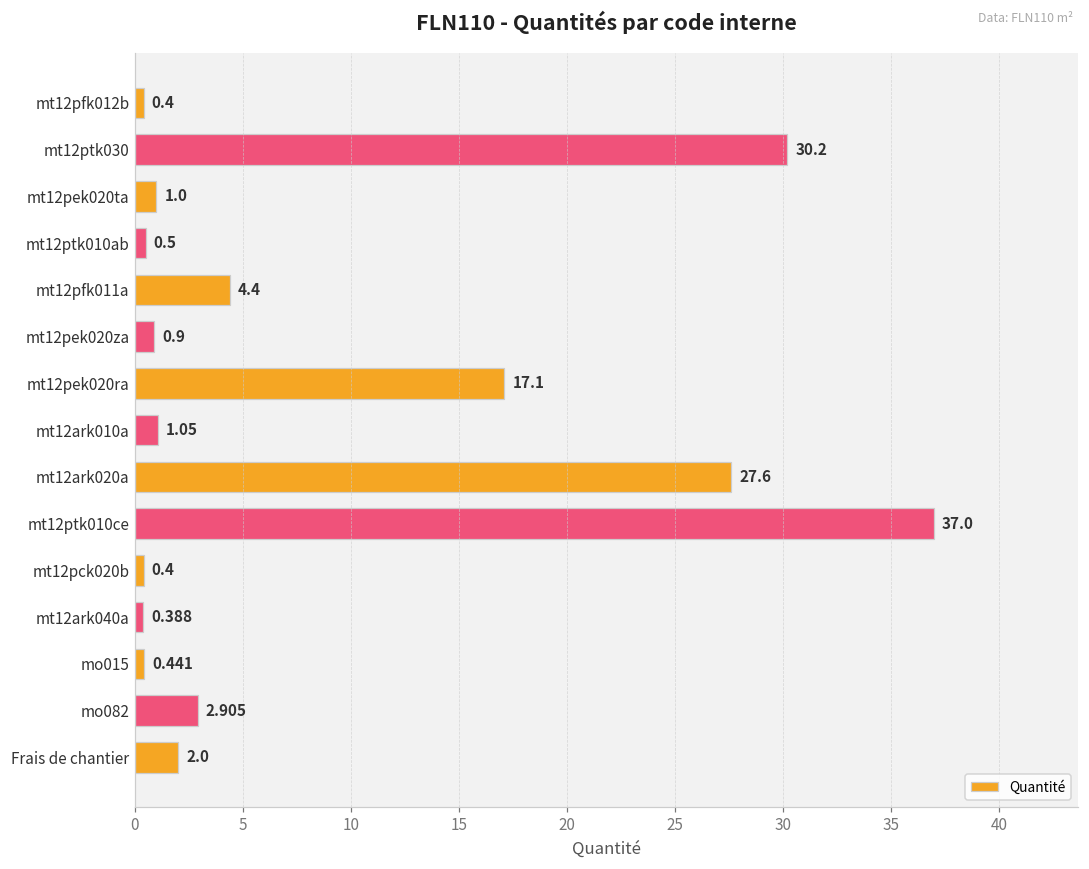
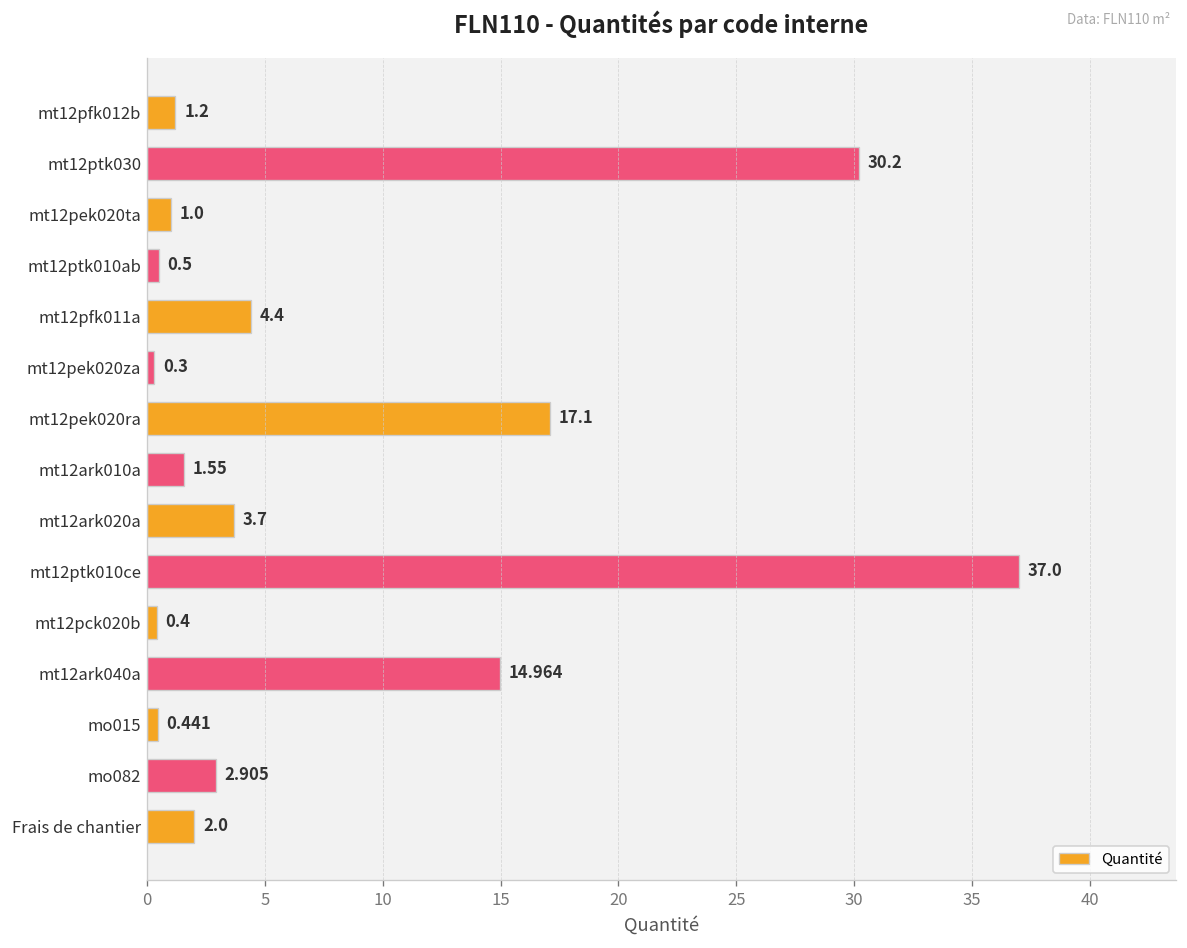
  {
-   "mt12pfk012b": 0.4,
+   "mt12pfk012b": 1.2,
    "mt12ptk030": 30.2,
    "mt12pek020ta": 1.0,
    "mt12ptk010ab": 0.5,
    "mt12pfk011a": 4.4,
-   "mt12pek020za": 0.9,
+   "mt12pek020za": 0.3,
    "mt12pek020ra": 17.1,
-   "mt12ark010a": 1.05,
-   "mt12ark020a": 27.6,
+   "mt12ark010a": 1.55,
+   "mt12ark020a": 3.7,
    "mt12ptk010ce": 37.0,
    "mt12pck020b": 0.4,
-   "mt12ark040a": 0.388,
+   "mt12ark040a": 14.964,
    "mo015": 0.441,
    "mo082": 2.905,
    "Frais de chantier": 2.0
  }
